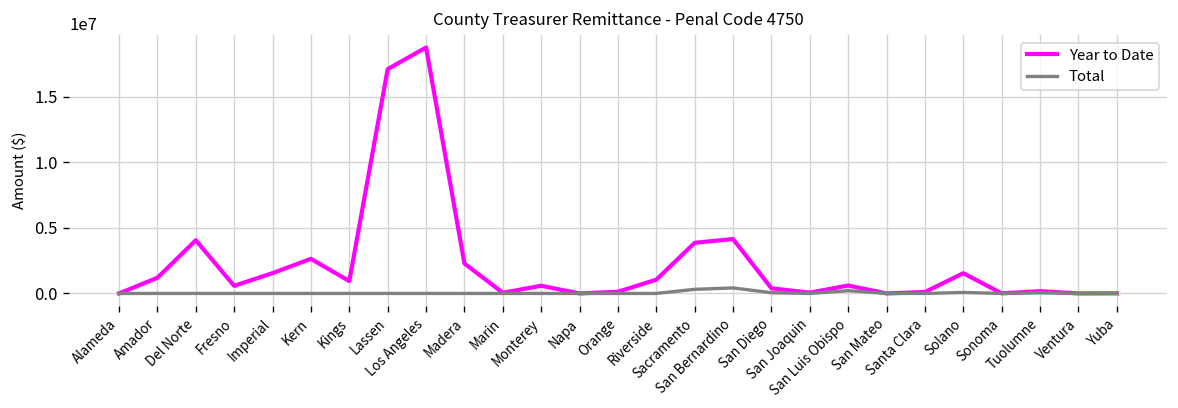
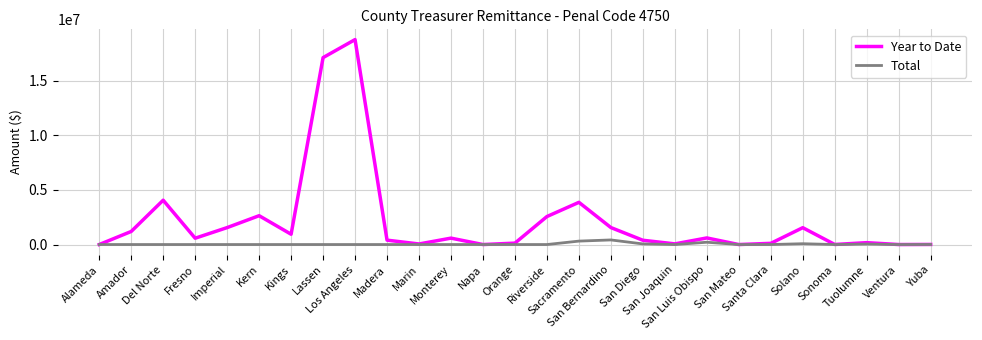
  {
    "Year to Date": {
      "Amador": 1200000,
      "Del Norte": 4100000,
      "Fresno": 600000,
      "Imperial": 1600000,
      "Kern": 2600000,
      "Kings": 900000,
      "Lassen": 17100000,
      "Los Angeles": 18800000,
-     "Madera": 2300000,
+     "Madera": 400000,
      "Monterey": 600000,
-     "Riverside": 1000000,
+     "Riverside": 2600000,
      "Sacramento": 3900000,
-     "San Bernardino": 4100000,
+     "San Bernardino": 1600000,
      "San Diego": 400000,
      "San Luis Obispo": 600000,
      "Solano": 1500000
    },
    "Total": {
      "Amador": 0,
      "Del Norte": 0,
      "Fresno": 0,
      "Imperial": 0,
      "Kern": 0,
      "Kings": 0,
      "Lassen": 0,
      "Los Angeles": 0,
      "Madera": 0,
      "Monterey": 0,
      "Riverside": 0,
      "Sacramento": 300000,
      "San Bernardino": 400000,
      "San Diego": 100000,
      "San Luis Obispo": 200000,
      "Solano": 100000
    }
  }
